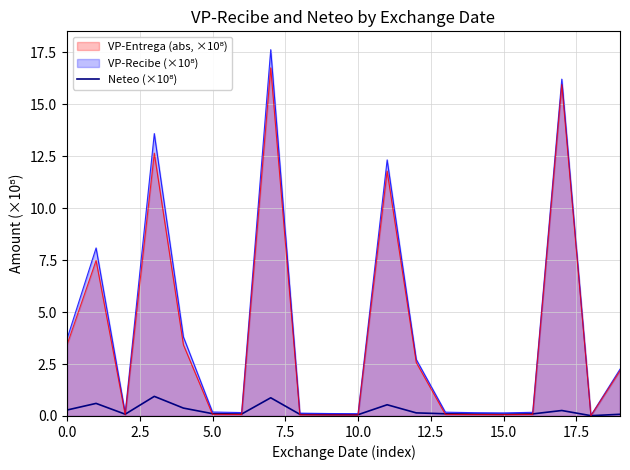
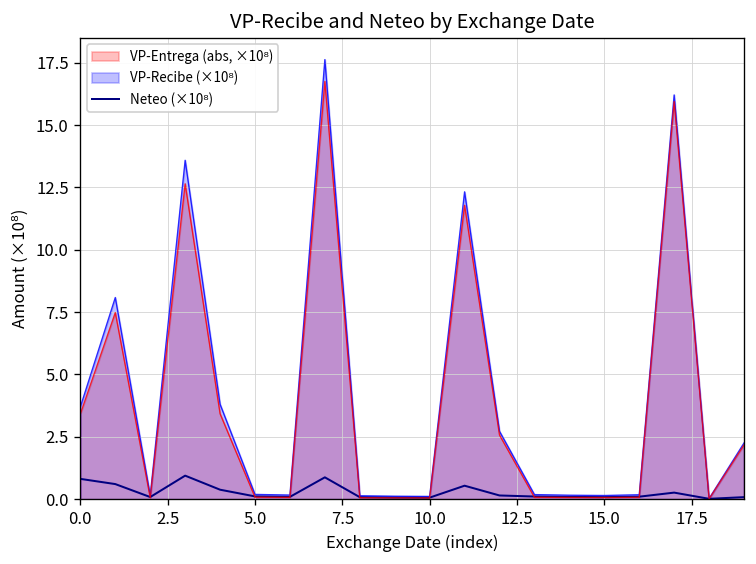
  {
    "Neteo (×10⁸)": {
-     "0.0": 0.3
+     "0.0": 0.8
    },
    "VP-Recibe (×10⁸)": {
      "0.0": 3.7
    },
    "VP-Entrega (abs, ×10⁸)": {
      "0.0": 3.4
    }
  }
